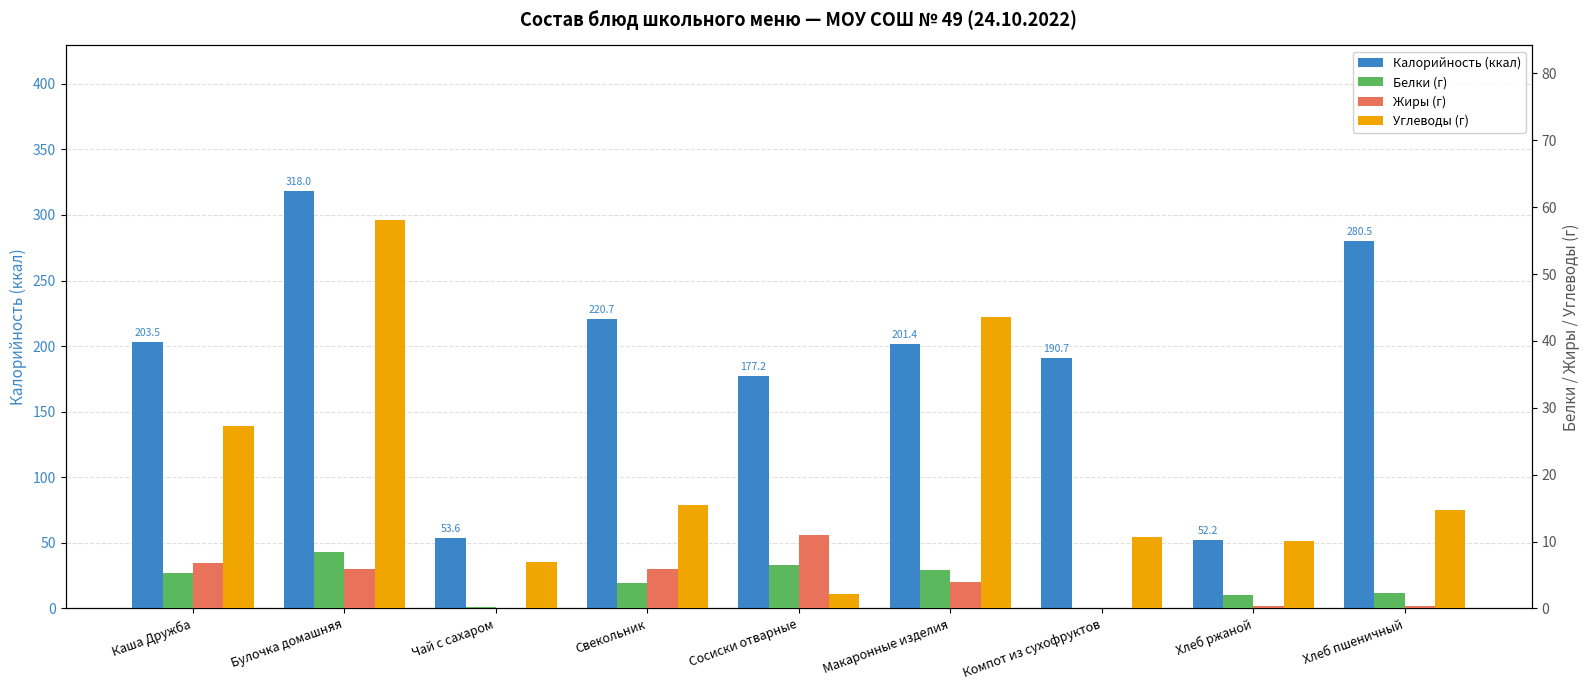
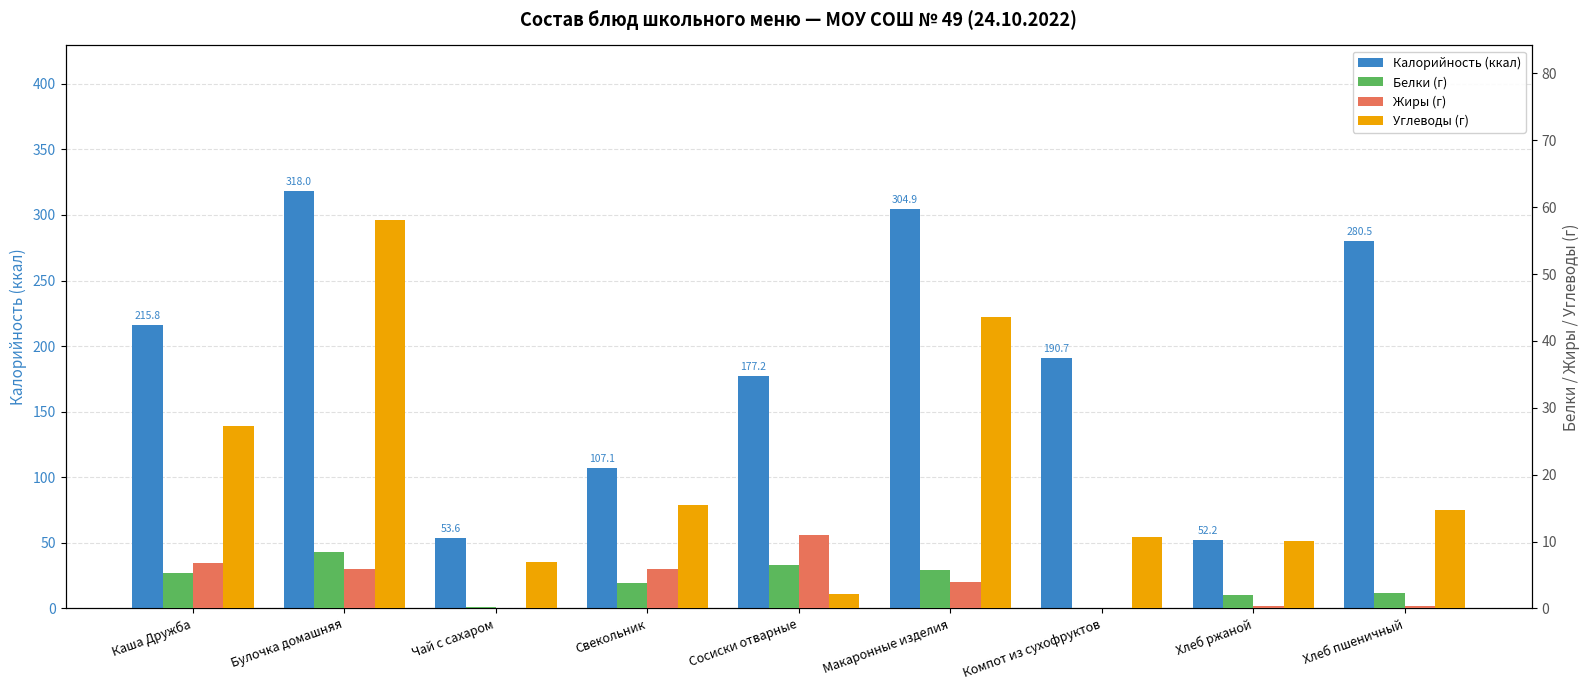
  {
    "Калорийность (ккал)": {
-     "Каша Дружба": 203.5,
+     "Каша Дружба": 215.8,
      "Булочка домашняя": 318.0,
      "Чай с сахаром": 53.6,
-     "Свекольник": 220.7,
+     "Свекольник": 107.1,
      "Сосиски отварные": 177.2,
-     "Макаронные изделия": 201.4,
+     "Макаронные изделия": 304.9,
      "Компот из сухофруктов": 190.7,
      "Хлеб ржаной": 52.2,
      "Хлеб пшеничный": 280.5
    }
  }
